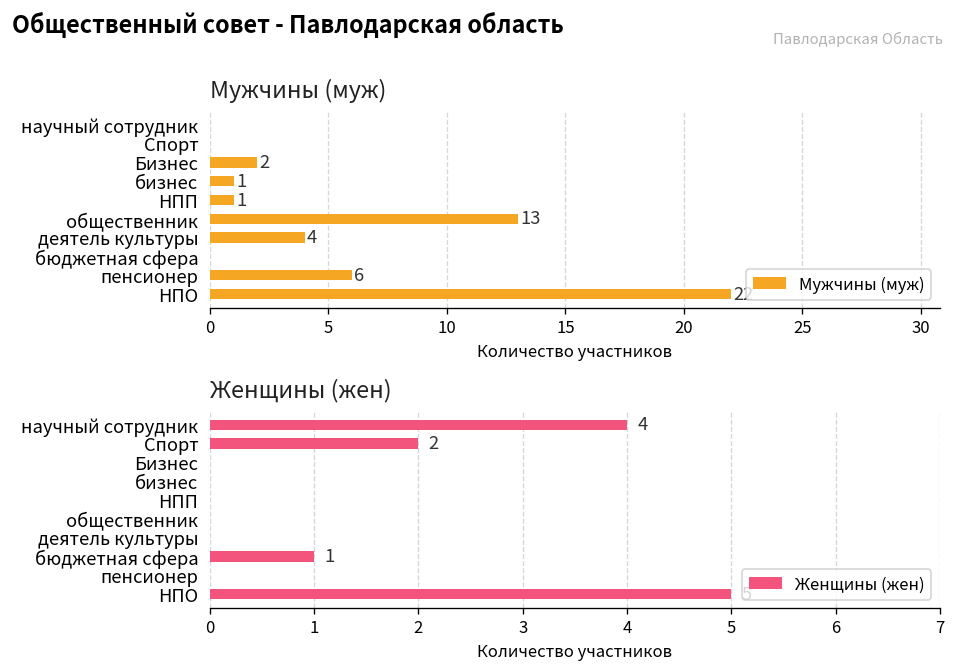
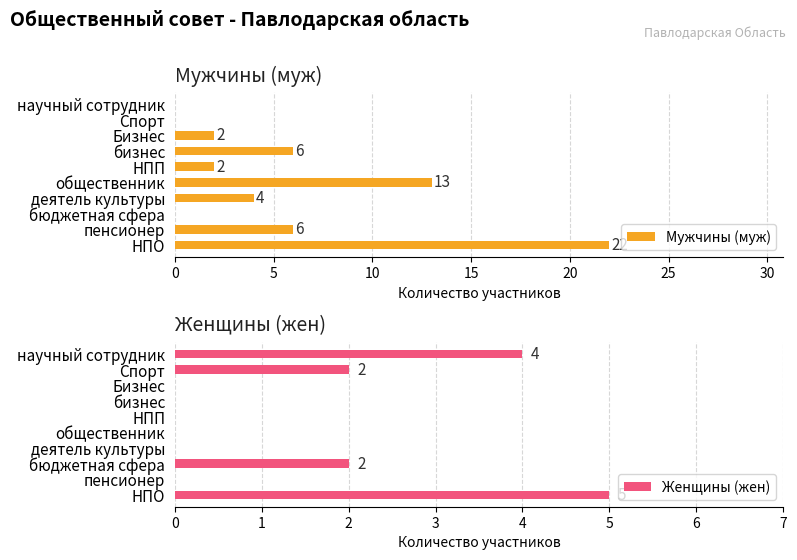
  {
    "Мужчины (муж)": {
      "Бизнес": 2,
-     "бизнес": 1,
-     "НПП": 1,
+     "бизнес": 6,
+     "НПП": 2,
      "общественник": 13,
      "деятель культуры": 4,
      "пенсионер": 6
    },
    "Женщины (жен)": {
      "научный сотрудник": 4,
      "Спорт": 2,
-     "бюджетная сфера": 1
+     "бюджетная сфера": 2
    }
  }
